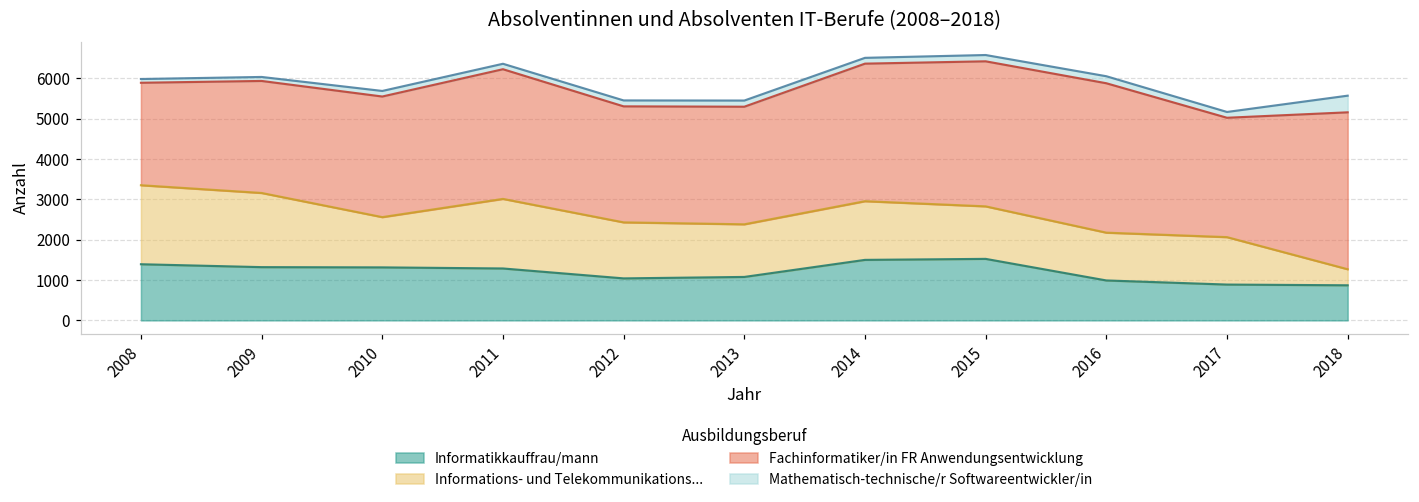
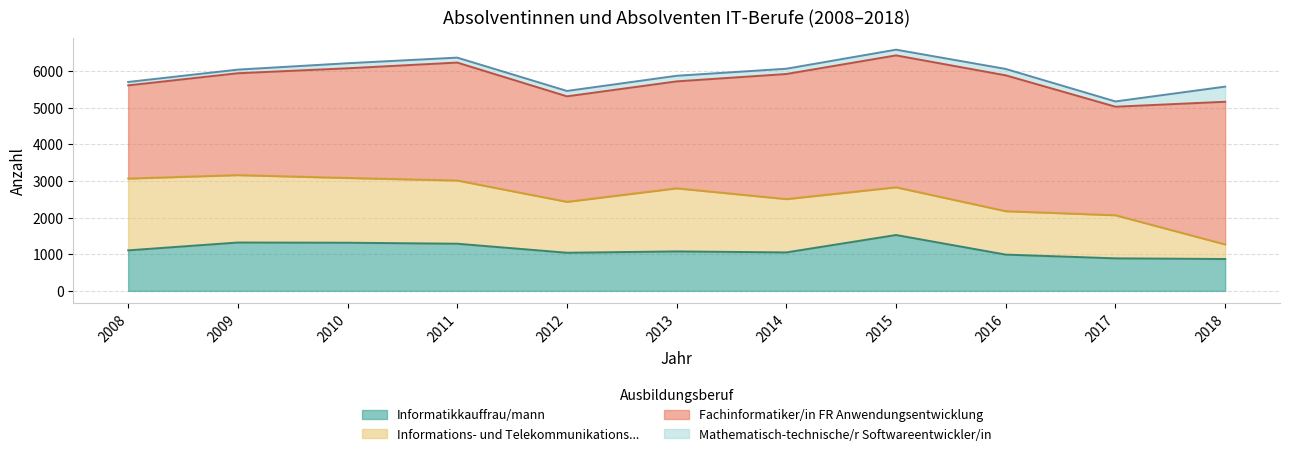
  {
    "Informatikkauffrau/mann": {
-     "2008": 1400,
+     "2008": 1100,
      "2009": 1300,
      "2010": 1300,
      "2011": 1300,
      "2012": 1000,
      "2013": 1100,
-     "2014": 1500,
+     "2014": 1100,
      "2015": 1500,
      "2016": 1000,
      "2017": 900,
      "2018": 900
    },
    "Informations- und Telekommunikations...": {
      "2008": 2000,
      "2009": 1800,
-     "2010": 1200,
+     "2010": 1800,
      "2011": 1700,
      "2012": 1400,
-     "2013": 1300,
+     "2013": 1700,
      "2014": 1500,
      "2015": 1300,
      "2016": 1200,
      "2017": 1200,
      "2018": 400
    },
    "Fachinformatiker/in FR Anwendungsentwicklung": {
      "2008": 2500,
      "2009": 2800,
      "2010": 3000,
      "2011": 3200,
      "2012": 2900,
      "2013": 2900,
      "2014": 3400,
      "2015": 3600,
      "2016": 3700,
      "2017": 3000,
      "2018": 3900
    },
    "Mathematisch-technische/r Softwareentwickler/in": {
      "2008": 100,
      "2009": 100,
      "2010": 100,
      "2011": 100,
      "2012": 100,
      "2013": 200,
      "2014": 100,
      "2015": 200,
      "2016": 200,
      "2017": 100,
      "2018": 400
    }
  }
